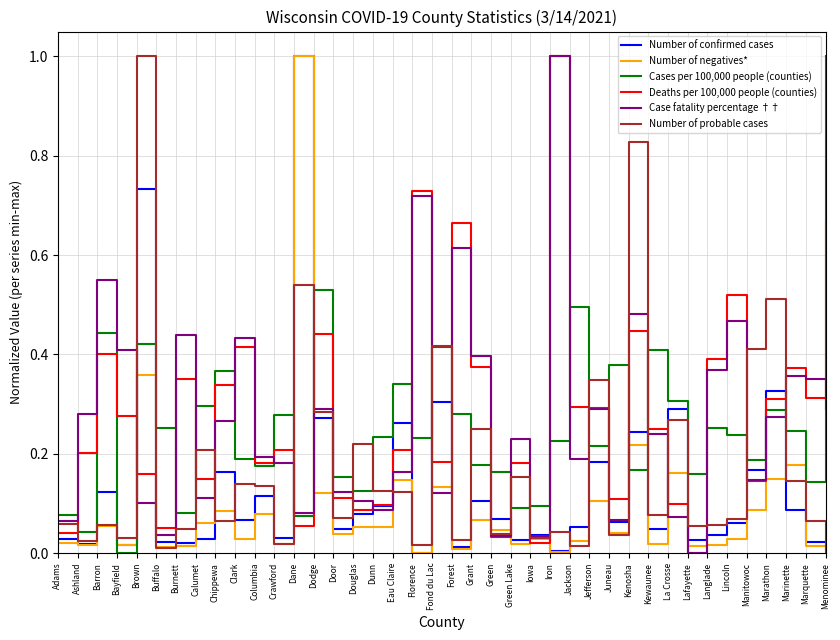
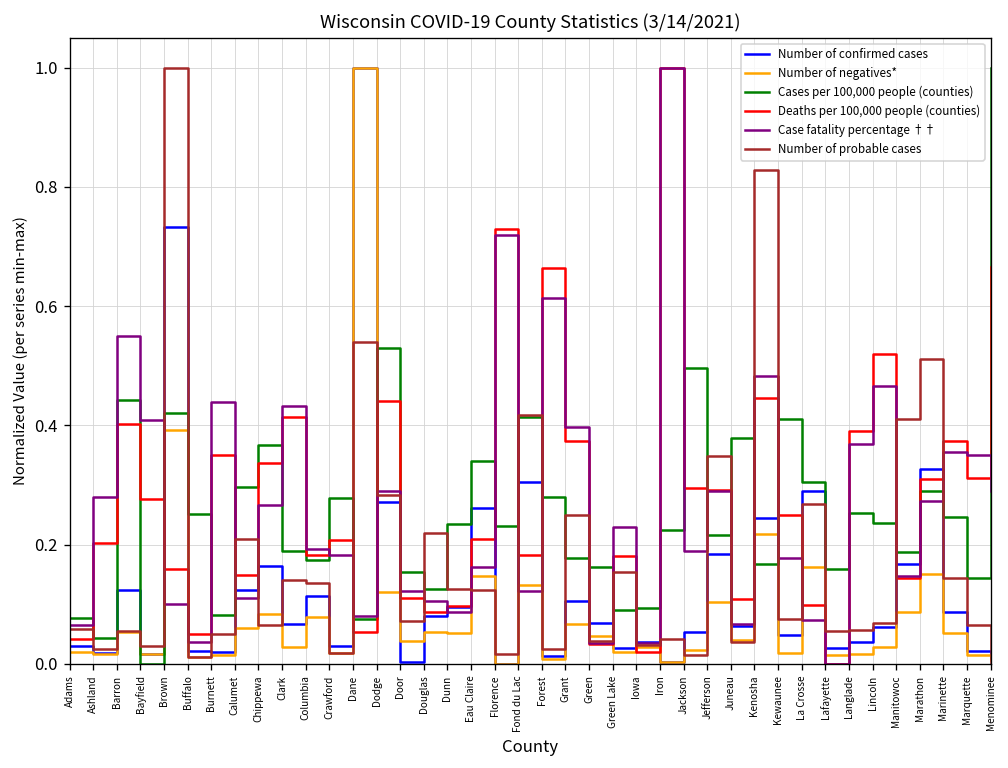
  {
    "Number of confirmed cases": {
      "Adams": 0.03,
      "Barron": 0.12,
      "Brown": 0.73,
      "Buffalo": 0.02,
      "Burnett": 0.02,
-     "Calumet": 0.03,
+     "Calumet": 0.12,
      "Chippewa": 0.16,
      "Clark": 0.07,
      "Columbia": 0.11,
      "Crawford": 0.03,
      "Dodge": 0.27,
-     "Door": 0.05,
+     "Door": 0.00,
      "Douglas": 0.08,
      "Eau Claire": 0.26,
      "Fond du Lac": 0.30,
      "Grant": 0.10,
      "Green": 0.07,
      "Green Lake": 0.03,
      "Jackson": 0.05,
      "Jefferson": 0.18,
      "Kenosha": 0.24,
      "Kewaunee": 0.05,
      "La Crosse": 0.29,
      "Lafayette": 0.03,
      "Langlade": 0.04,
      "Lincoln": 0.06,
      "Manitowoc": 0.17,
      "Marathon": 0.33,
      "Marinette": 0.09,
      "Marquette": 0.02
    },
    "Number of negatives*": {
      "Adams": 0.02,
-     "Brown": 0.36,
+     "Brown": 0.39,
      "Burnett": 0.01,
      "Calumet": 0.06,
      "Chippewa": 0.08,
      "Clark": 0.03,
      "Columbia": 0.08,
      "Dodge": 0.12,
      "Door": 0.04,
      "Douglas": 0.05,
      "Dunn": 0.05,
      "Eau Claire": 0.15,
      "Fond du Lac": 0.13,
      "Grant": 0.07,
      "Green": 0.05,
      "Green Lake": 0.02,
      "Jackson": 0.02,
      "Jefferson": 0.10,
      "Kenosha": 0.22,
      "Kewaunee": 0.02,
      "La Crosse": 0.16,
      "Lafayette": 0.01,
      "Langlade": 0.02,
      "Lincoln": 0.03,
      "Manitowoc": 0.09,
      "Marathon": 0.15,
-     "Marinette": 0.18,
+     "Marinette": 0.05,
      "Marquette": 0.01
    },
    "Cases per 100,000 people (counties)": {
      "Adams": 0.08,
      "Ashland": 0.04,
      "Barron": 0.44,
      "Bayfield": 0.00,
      "Brown": 0.42,
      "Buffalo": 0.25,
      "Burnett": 0.08,
      "Calumet": 0.30,
      "Chippewa": 0.37,
      "Clark": 0.19,
      "Columbia": 0.17,
      "Crawford": 0.28,
      "Dane": 0.07,
      "Dodge": 0.53,
      "Door": 0.15,
      "Douglas": 0.12,
      "Dunn": 0.23,
      "Eau Claire": 0.34,
      "Florence": 0.23,
      "Forest": 0.28,
      "Grant": 0.18,
      "Green": 0.16,
      "Green Lake": 0.09,
      "Iowa": 0.09,
      "Iron": 0.23,
      "Jackson": 0.50,
      "Jefferson": 0.22,
      "Juneau": 0.38,
      "Kenosha": 0.17,
      "Kewaunee": 0.41,
      "La Crosse": 0.31,
      "Lafayette": 0.16,
      "Langlade": 0.25,
      "Lincoln": 0.24,
      "Manitowoc": 0.19,
      "Marathon": 0.29,
      "Marinette": 0.25,
      "Marquette": 0.14,
      "Menominee": 1.00
    },
    "Deaths per 100,000 people (counties)": {
      "Adams": 0.04,
      "Ashland": 0.20,
      "Barron": 0.40,
      "Bayfield": 0.28,
      "Brown": 0.16,
      "Buffalo": 0.05,
      "Burnett": 0.35,
      "Calumet": 0.15,
      "Chippewa": 0.34,
      "Clark": 0.41,
      "Columbia": 0.18,
      "Crawford": 0.21,
      "Dane": 0.05,
      "Dodge": 0.44,
      "Door": 0.11,
      "Douglas": 0.09,
      "Eau Claire": 0.21,
      "Florence": 0.73,
      "Fond du Lac": 0.18,
      "Forest": 0.66,
      "Grant": 0.37,
      "Green Lake": 0.18,
      "Iowa": 0.02,
      "Jackson": 0.29,
      "Juneau": 0.11,
      "Kenosha": 0.45,
      "Kewaunee": 0.25,
      "La Crosse": 0.10,
      "Langlade": 0.39,
      "Lincoln": 0.52,
      "Marathon": 0.31,
      "Marinette": 0.37,
      "Marquette": 0.31,
      "Menominee": 0.67
    },
    "Case fatality percentage ††": {
      "Adams": 0.06,
      "Ashland": 0.28,
      "Barron": 0.55,
      "Bayfield": 0.41,
      "Brown": 0.10,
      "Buffalo": 0.04,
      "Burnett": 0.44,
      "Calumet": 0.11,
      "Chippewa": 0.27,
      "Clark": 0.43,
      "Columbia": 0.19,
      "Crawford": 0.18,
      "Dane": 0.08,
      "Dodge": 0.29,
      "Door": 0.12,
      "Douglas": 0.11,
      "Dunn": 0.09,
      "Eau Claire": 0.16,
      "Florence": 0.72,
      "Fond du Lac": 0.12,
      "Forest": 0.61,
      "Grant": 0.40,
      "Green Lake": 0.23,
      "Jackson": 0.19,
      "Kenosha": 0.48,
-     "Kewaunee": 0.24,
+     "Kewaunee": 0.18,
      "La Crosse": 0.07,
      "Langlade": 0.37,
      "Lincoln": 0.47,
      "Marathon": 0.27,
      "Marinette": 0.36,
      "Marquette": 0.35,
      "Menominee": 0.29
    },
    "Number of probable cases": {
      "Adams": 0.06,
      "Ashland": 0.03,
      "Bayfield": 0.03,
      "Brown": 1.00,
      "Burnett": 0.05,
      "Calumet": 0.21,
      "Chippewa": 0.06,
      "Clark": 0.14,
      "Columbia": 0.13,
      "Dane": 0.54,
      "Dodge": 0.28,
      "Door": 0.07,
      "Douglas": 0.22,
      "Dunn": 0.12,
      "Eau Claire": 0.12,
      "Florence": 0.02,
      "Forest": 0.03,
      "Grant": 0.25,
      "Green Lake": 0.15,
      "Iron": 0.04,
      "Jackson": 0.02,
      "Jefferson": 0.35,
      "Kenosha": 0.83,
      "Kewaunee": 0.08,
      "La Crosse": 0.27,
      "Lafayette": 0.05,
      "Langlade": 0.06,
      "Lincoln": 0.07,
      "Manitowoc": 0.41,
      "Marathon": 0.51,
      "Marinette": 0.14,
      "Marquette": 0.06,
      "Menominee": 0.00
    }
  }
